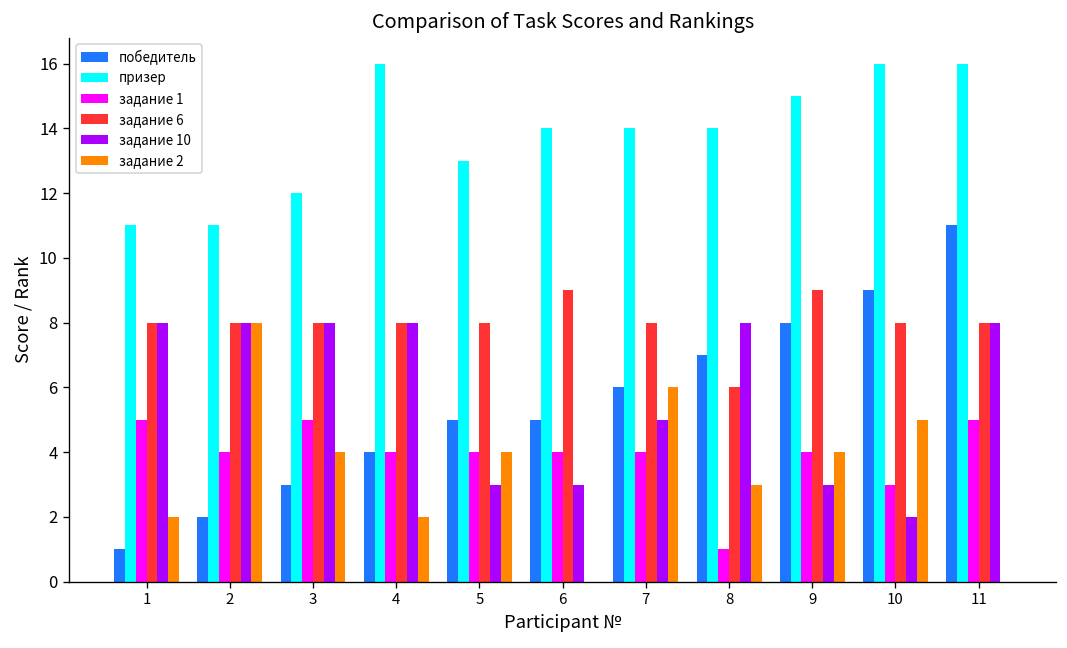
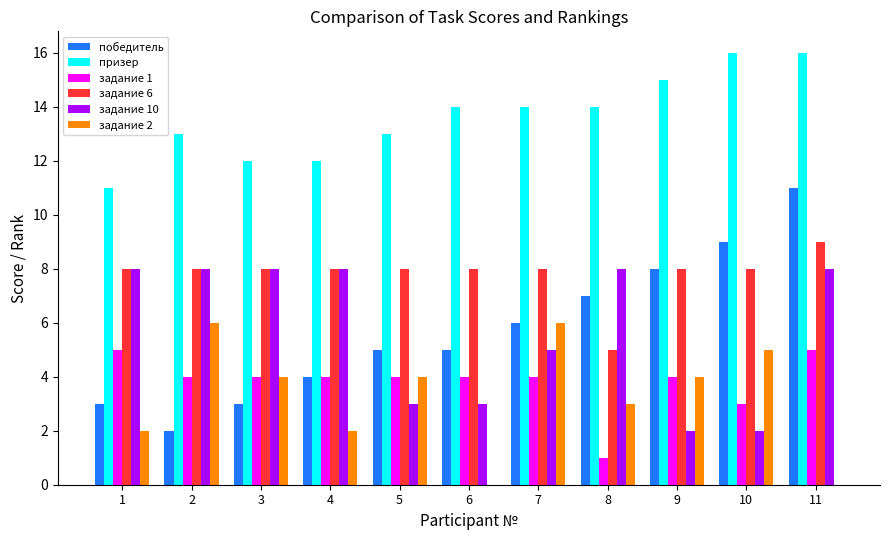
  {
    "победитель": {
-     "1": 1,
+     "1": 3,
      "2": 2,
      "3": 3,
      "4": 4,
      "5": 5,
      "6": 5,
      "7": 6,
      "8": 7,
      "9": 8,
      "10": 9,
      "11": 11
    },
    "призер": {
      "1": 11,
-     "2": 11,
+     "2": 13,
      "3": 12,
-     "4": 16,
+     "4": 12,
      "5": 13,
      "6": 14,
      "7": 14,
      "8": 14,
      "9": 15,
      "10": 16,
      "11": 16
    },
    "задание 1": {
      "1": 5,
      "2": 4,
-     "3": 5,
+     "3": 4,
      "4": 4,
      "5": 4,
      "6": 4,
      "7": 4,
      "8": 1,
      "9": 4,
      "10": 3,
      "11": 5
    },
    "задание 6": {
      "1": 8,
      "2": 8,
      "3": 8,
      "4": 8,
      "5": 8,
-     "6": 9,
+     "6": 8,
      "7": 8,
-     "8": 6,
-     "9": 9,
+     "8": 5,
+     "9": 8,
      "10": 8,
-     "11": 8
+     "11": 9
    },
    "задание 10": {
      "1": 8,
      "2": 8,
      "3": 8,
      "4": 8,
      "5": 3,
      "6": 3,
      "7": 5,
      "8": 8,
-     "9": 3,
+     "9": 2,
      "10": 2,
      "11": 8
    },
    "задание 2": {
      "1": 2,
-     "2": 8,
+     "2": 6,
      "3": 4,
      "4": 2,
      "5": 4,
      "6": 0,
      "7": 6,
      "8": 3,
      "9": 4,
      "10": 5,
      "11": 0
    }
  }
